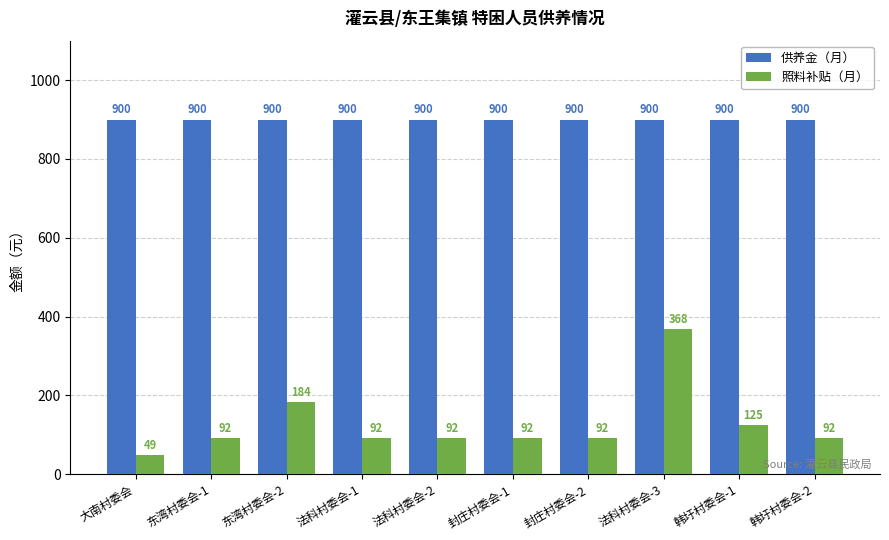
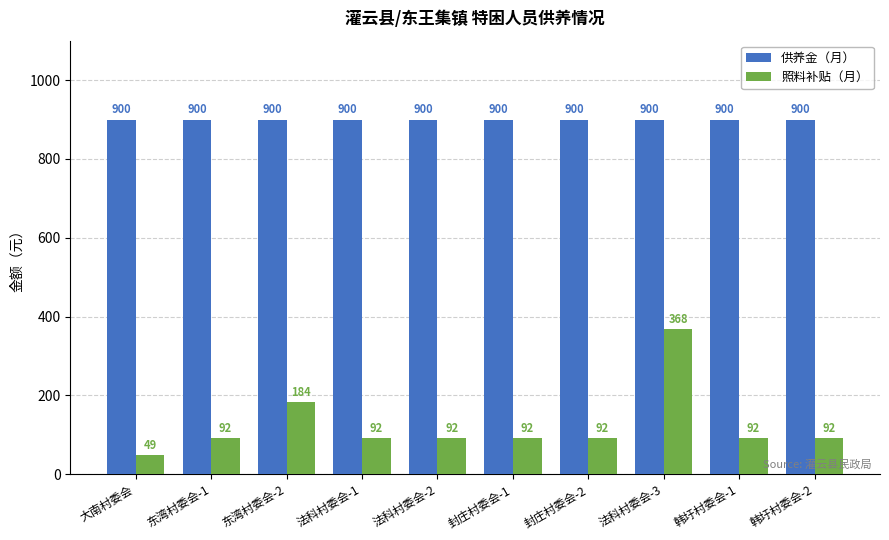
  {
    "供养金（月）": {
      "大南村委会": 900,
      "东湾村委会-1": 900,
      "东湾村委会-2": 900,
      "法科村委会-1": 900,
      "法科村委会-2": 900,
      "封庄村委会-1": 900,
      "封庄村委会-2": 900,
      "法科村委会-3": 900,
      "韩圩村委会-1": 900,
      "韩圩村委会-2": 900
    },
    "照料补贴（月）": {
      "大南村委会": 49,
      "东湾村委会-1": 92,
      "东湾村委会-2": 184,
      "法科村委会-1": 92,
      "法科村委会-2": 92,
      "封庄村委会-1": 92,
      "封庄村委会-2": 92,
      "法科村委会-3": 368,
-     "韩圩村委会-1": 125,
+     "韩圩村委会-1": 92,
      "韩圩村委会-2": 92
    }
  }
